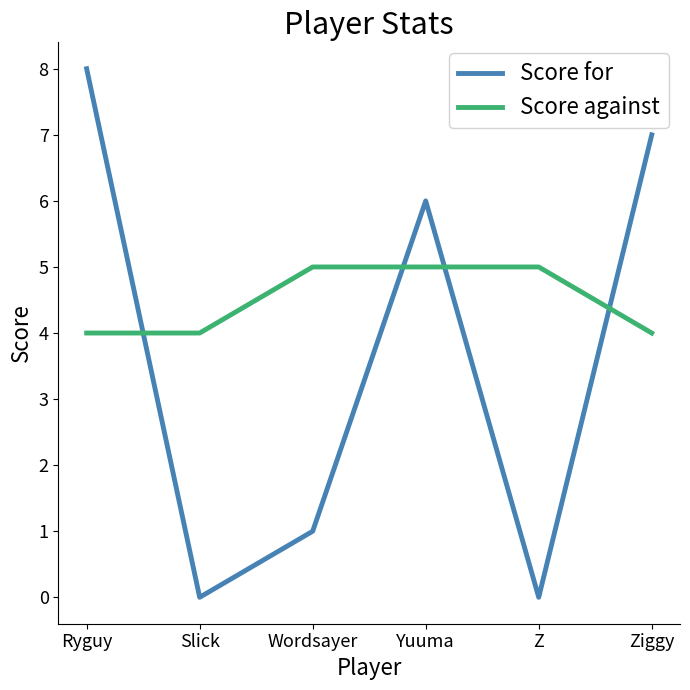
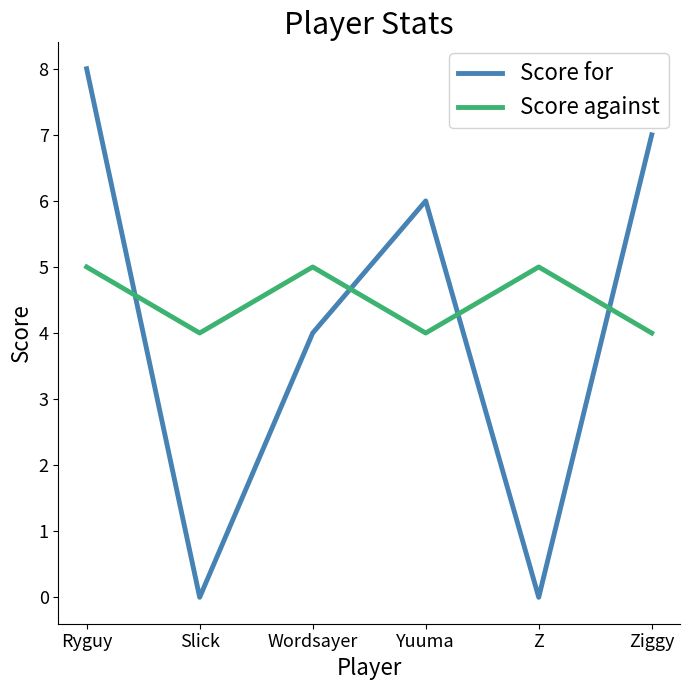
  {
    "Score for": {
      "Ryguy": 8,
      "Slick": 0,
-     "Wordsayer": 1,
+     "Wordsayer": 4,
      "Yuuma": 6,
      "Z": 0,
      "Ziggy": 7
    },
    "Score against": {
-     "Ryguy": 4,
+     "Ryguy": 5,
      "Slick": 4,
      "Wordsayer": 5,
-     "Yuuma": 5,
+     "Yuuma": 4,
      "Z": 5,
      "Ziggy": 4
    }
  }
